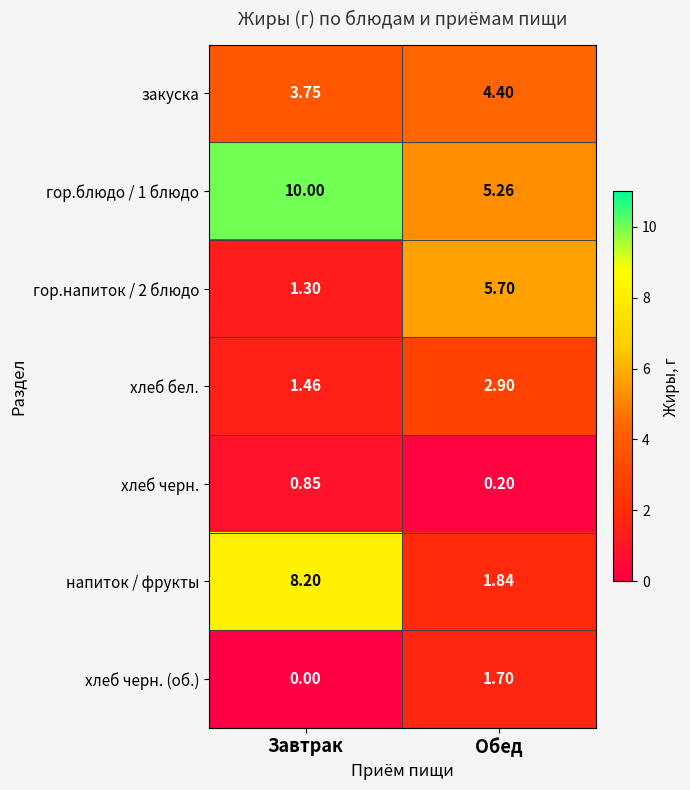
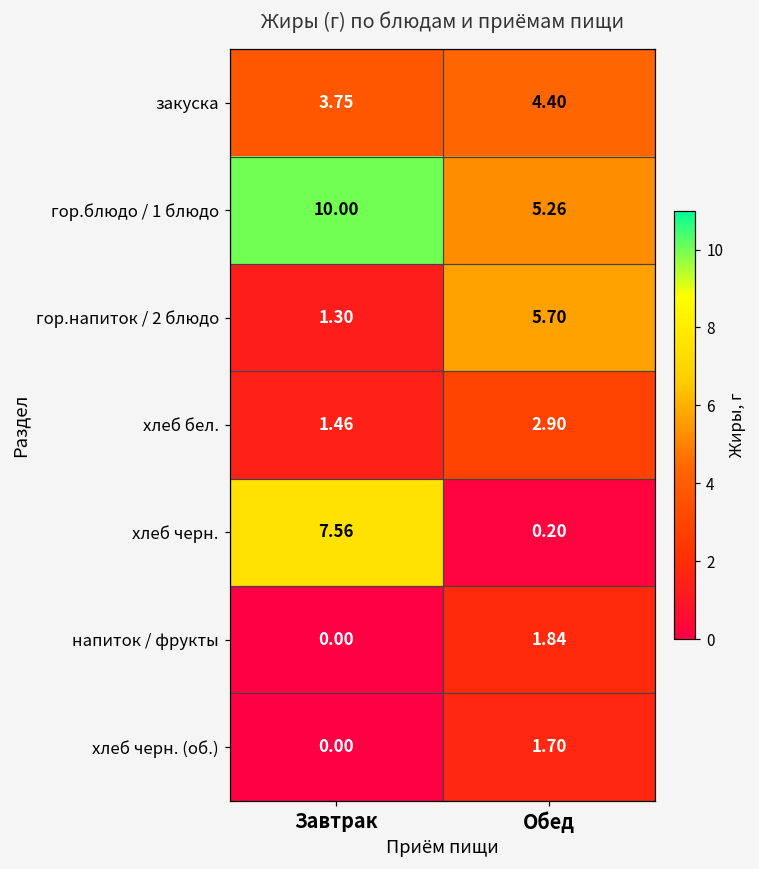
  {
    "закуска": {
      "Завтрак": 3.75,
      "Обед": 4.40
    },
    "гор.блюдо / 1 блюдо": {
      "Завтрак": 10.00,
      "Обед": 5.26
    },
    "гор.напиток / 2 блюдо": {
      "Завтрак": 1.30,
      "Обед": 5.70
    },
    "хлеб бел.": {
      "Завтрак": 1.46,
      "Обед": 2.90
    },
    "хлеб черн.": {
-     "Завтрак": 0.85,
+     "Завтрак": 7.56,
      "Обед": 0.20
    },
    "напиток / фрукты": {
-     "Завтрак": 8.20,
+     "Завтрак": 0.00,
      "Обед": 1.84
    },
    "хлеб черн. (об.)": {
      "Завтрак": 0.00,
      "Обед": 1.70
    }
  }
